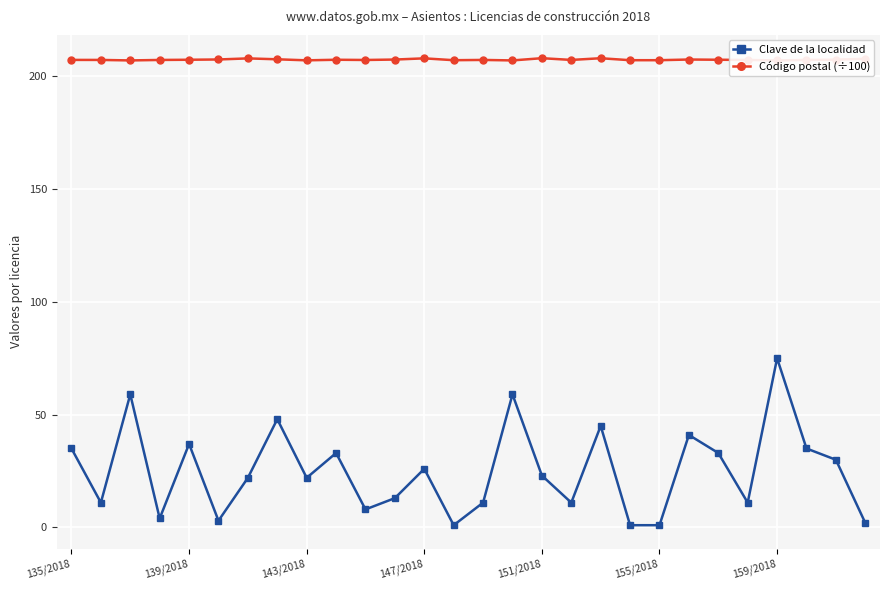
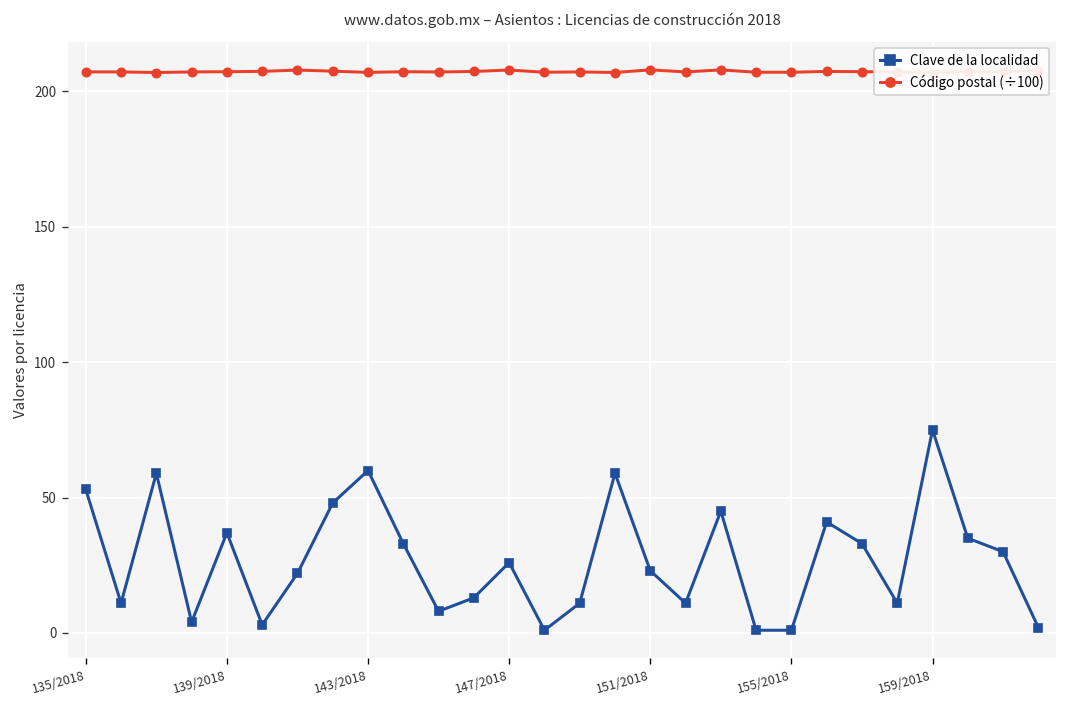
  {
    "Clave de la localidad": {
-     "135/2018": 35,
+     "135/2018": 53,
      "139/2018": 37,
-     "143/2018": 22,
+     "143/2018": 60,
      "147/2018": 26,
      "151/2018": 23,
      "155/2018": 1,
      "159/2018": 75
    },
    "Código postal (÷100)": {
      "135/2018": 207,
      "139/2018": 207,
      "143/2018": 207,
      "147/2018": 208,
      "151/2018": 208,
      "155/2018": 207
    }
  }
